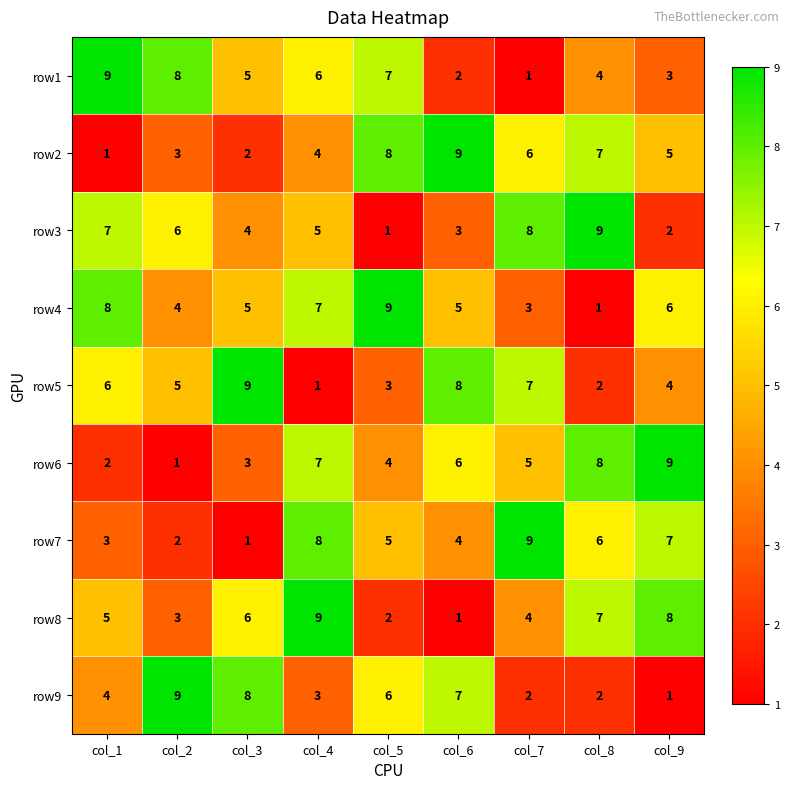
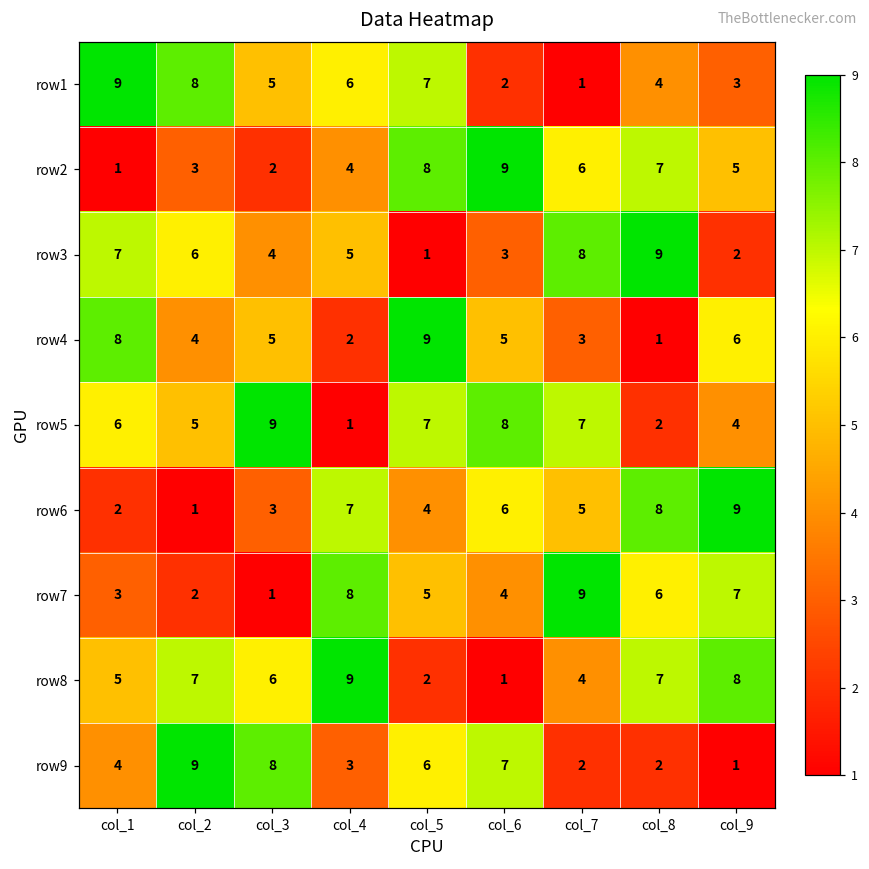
  {
    "row1": {
      "col_1": 9,
      "col_2": 8,
      "col_3": 5,
      "col_4": 6,
      "col_5": 7,
      "col_6": 2,
      "col_7": 1,
      "col_8": 4,
      "col_9": 3
    },
    "row2": {
      "col_1": 1,
      "col_2": 3,
      "col_3": 2,
      "col_4": 4,
      "col_5": 8,
      "col_6": 9,
      "col_7": 6,
      "col_8": 7,
      "col_9": 5
    },
    "row3": {
      "col_1": 7,
      "col_2": 6,
      "col_3": 4,
      "col_4": 5,
      "col_5": 1,
      "col_6": 3,
      "col_7": 8,
      "col_8": 9,
      "col_9": 2
    },
    "row4": {
      "col_1": 8,
      "col_2": 4,
      "col_3": 5,
-     "col_4": 7,
+     "col_4": 2,
      "col_5": 9,
      "col_6": 5,
      "col_7": 3,
      "col_8": 1,
      "col_9": 6
    },
    "row5": {
      "col_1": 6,
      "col_2": 5,
      "col_3": 9,
      "col_4": 1,
-     "col_5": 3,
+     "col_5": 7,
      "col_6": 8,
      "col_7": 7,
      "col_8": 2,
      "col_9": 4
    },
    "row6": {
      "col_1": 2,
      "col_2": 1,
      "col_3": 3,
      "col_4": 7,
      "col_5": 4,
      "col_6": 6,
      "col_7": 5,
      "col_8": 8,
      "col_9": 9
    },
    "row7": {
      "col_1": 3,
      "col_2": 2,
      "col_3": 1,
      "col_4": 8,
      "col_5": 5,
      "col_6": 4,
      "col_7": 9,
      "col_8": 6,
      "col_9": 7
    },
    "row8": {
      "col_1": 5,
-     "col_2": 3,
+     "col_2": 7,
      "col_3": 6,
      "col_4": 9,
      "col_5": 2,
      "col_6": 1,
      "col_7": 4,
      "col_8": 7,
      "col_9": 8
    },
    "row9": {
      "col_1": 4,
      "col_2": 9,
      "col_3": 8,
      "col_4": 3,
      "col_5": 6,
      "col_6": 7,
      "col_7": 2,
      "col_8": 2,
      "col_9": 1
    }
  }
